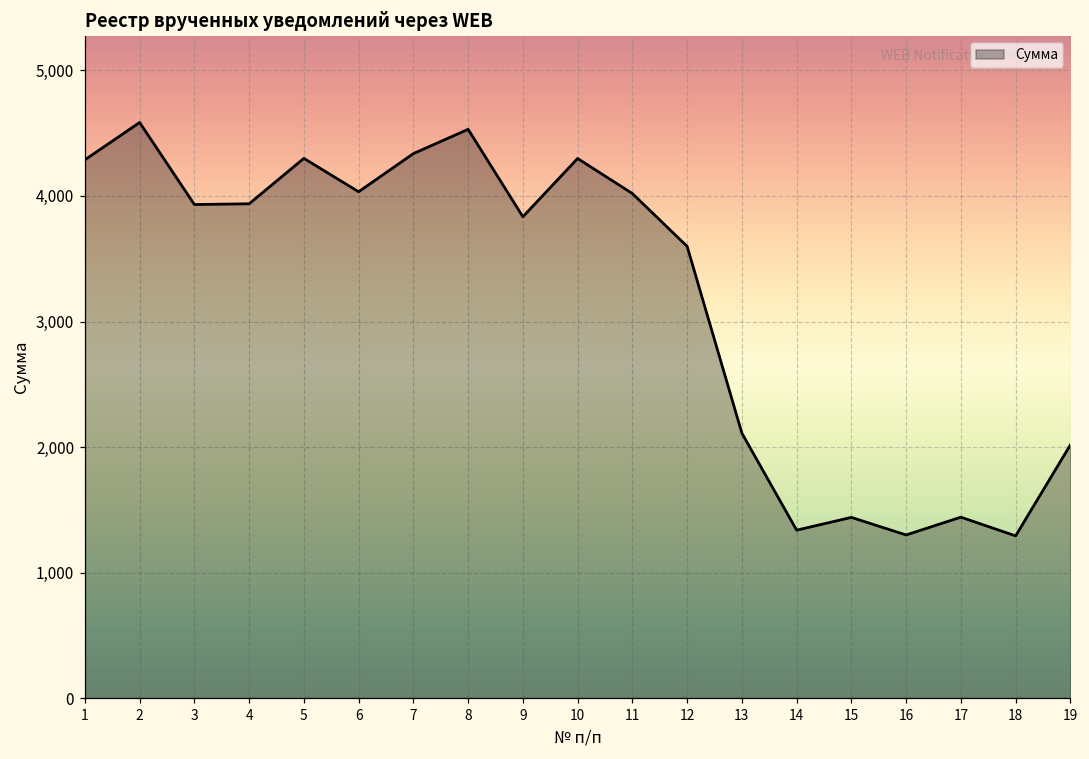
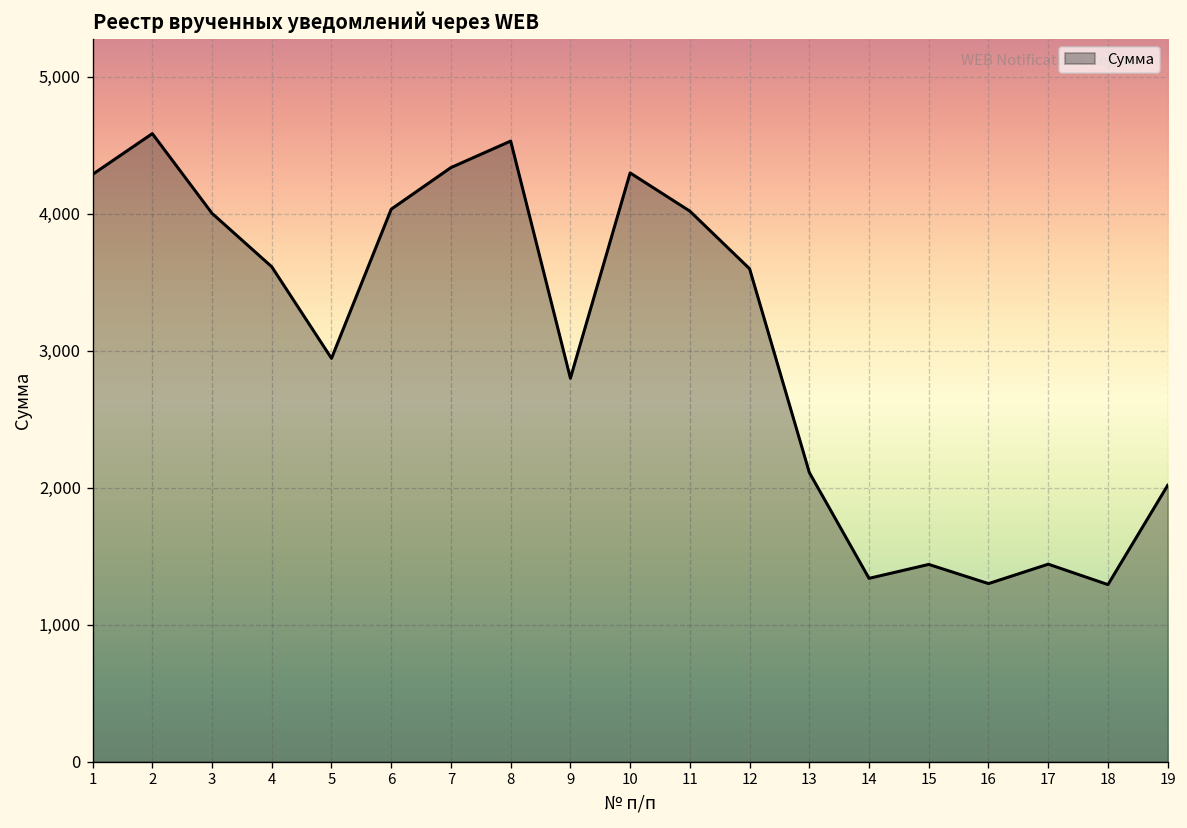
  {
    "1": "4,290",
    "2": "4,590",
-   "3": "3,930",
-   "4": "3,940",
-   "5": "4,300",
+   "3": "4,000",
+   "4": "3,610",
+   "5": "2,940",
    "6": "4,030",
    "7": "4,340",
    "8": "4,530",
-   "9": "3,830",
+   "9": "2,800",
    "10": "4,300",
    "11": "4,020",
    "12": "3,600",
    "13": "2,110",
    "14": "1,340",
    "15": "1,440",
    "16": "1,300",
    "17": "1,440",
    "18": "1,290",
    "19": "2,020"
  }
